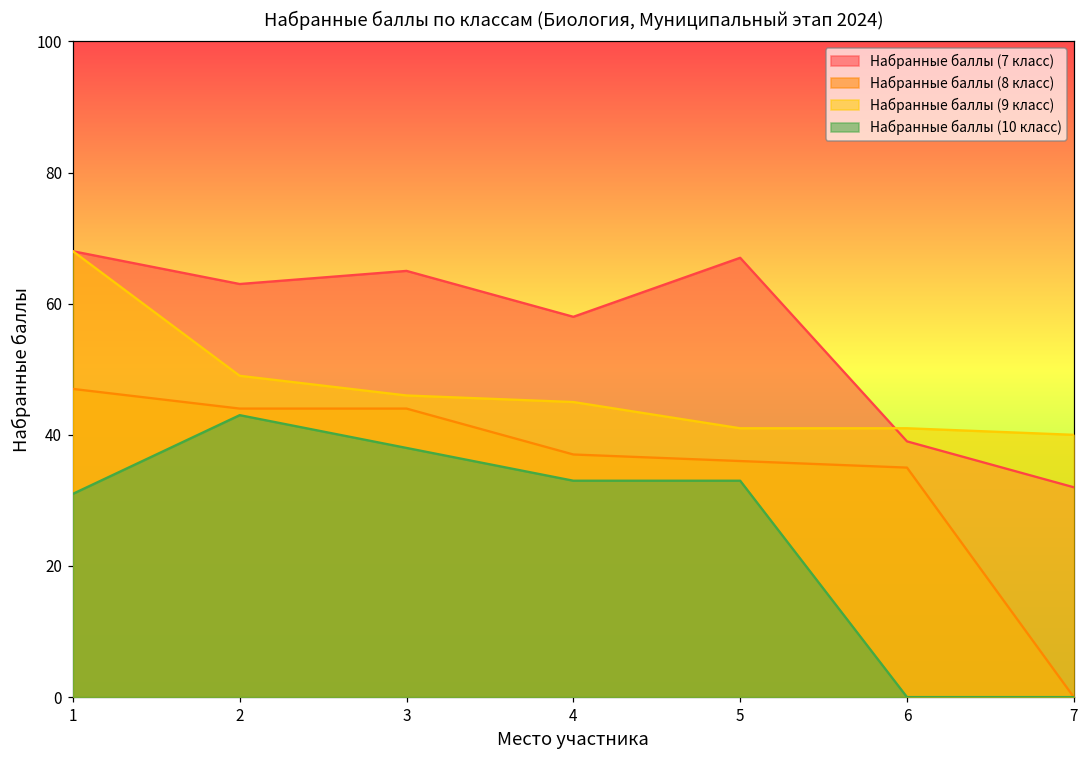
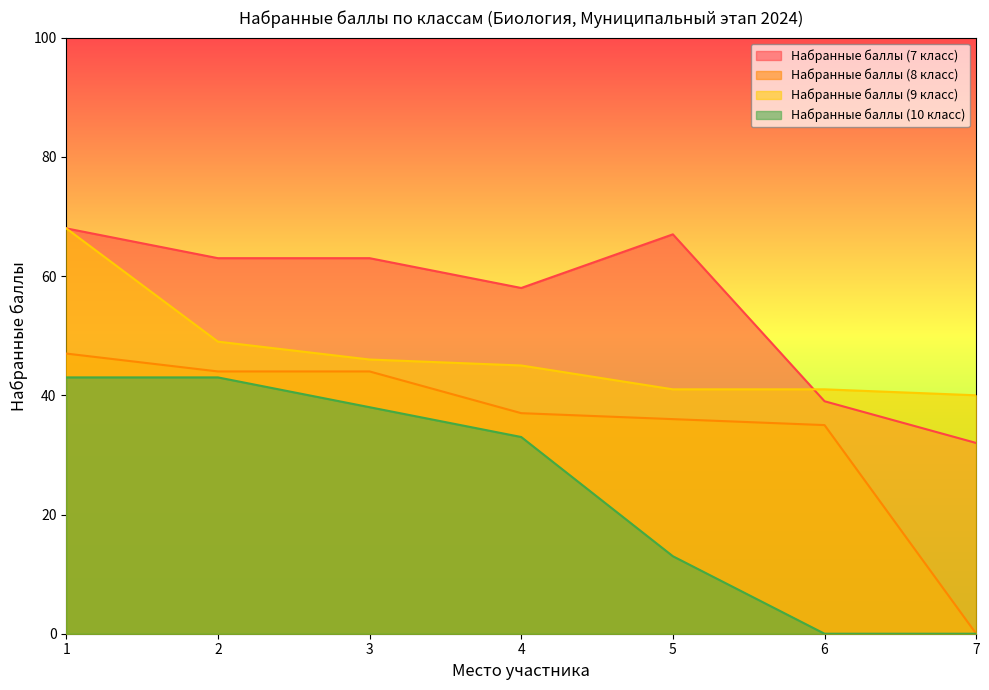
  {
    "Набранные баллы (7 класс)": {
      "2": 63,
-     "3": 65,
+     "3": 63,
      "4": 58,
      "5": 67,
      "6": 39,
      "7": 32
    },
    "Набранные баллы (10 класс)": {
-     "1": 31,
+     "1": 43,
      "2": 43,
      "3": 38,
      "4": 33,
-     "5": 33,
+     "5": 13,
      "6": 0
    }
  }
